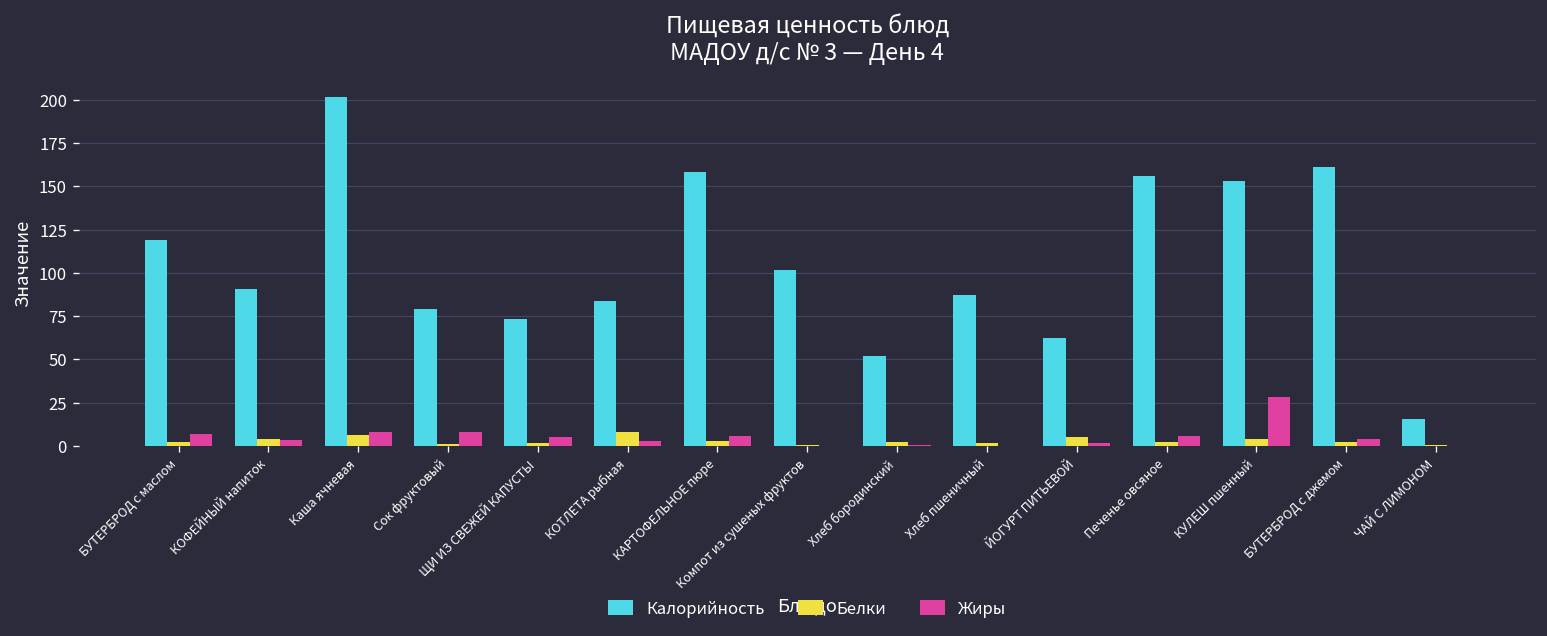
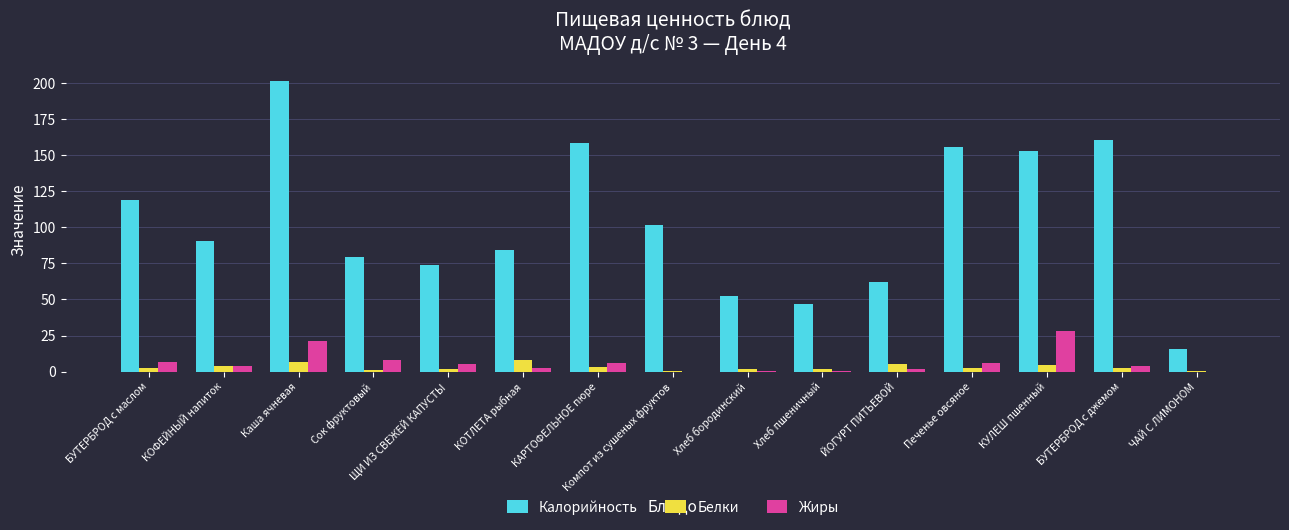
  {
    "Калорийность": {
      "БУТЕРБРОД с маслом": 119,
      "КОФЕЙНЫЙ напиток": 91,
      "Каша ячневая": 202,
      "Сок фруктовый": 79,
      "ЩИ ИЗ СВЕЖЕЙ КАПУСТЫ": 74,
      "КОТЛЕТА рыбная": 84,
      "КАРТОФЕЛЬНОЕ пюре": 158,
      "Компот из сушеных фруктов": 102,
      "Хлеб бородинский": 52,
-     "Хлеб пшеничный": 87,
+     "Хлеб пшеничный": 47,
      "ЙОГУРТ ПИТЬЕВОЙ": 62,
      "Печенье овсяное": 156,
      "КУЛЕШ пшенный": 153,
      "БУТЕРБРОД с джемом": 161,
      "ЧАЙ С ЛИМОНОМ": 16
    },
    "Белки": {
      "БУТЕРБРОД с маслом": 2,
      "КОФЕЙНЫЙ напиток": 4,
      "Каша ячневая": 6,
      "КОТЛЕТА рыбная": 8,
      "КАРТОФЕЛЬНОЕ пюре": 3,
      "Хлеб бородинский": 2,
      "ЙОГУРТ ПИТЬЕВОЙ": 5,
      "Печенье овсяное": 2,
      "КУЛЕШ пшенный": 4,
      "БУТЕРБРОД с джемом": 3
    },
    "Жиры": {
      "БУТЕРБРОД с маслом": 7,
      "КОФЕЙНЫЙ напиток": 4,
-     "Каша ячневая": 8,
+     "Каша ячневая": 21,
      "Сок фруктовый": 8,
      "ЩИ ИЗ СВЕЖЕЙ КАПУСТЫ": 5,
      "КОТЛЕТА рыбная": 3,
      "КАРТОФЕЛЬНОЕ пюре": 6,
      "Печенье овсяное": 6,
      "КУЛЕШ пшенный": 28,
      "БУТЕРБРОД с джемом": 4,
      "ЧАЙ С ЛИМОНОМ": 0
    }
  }
